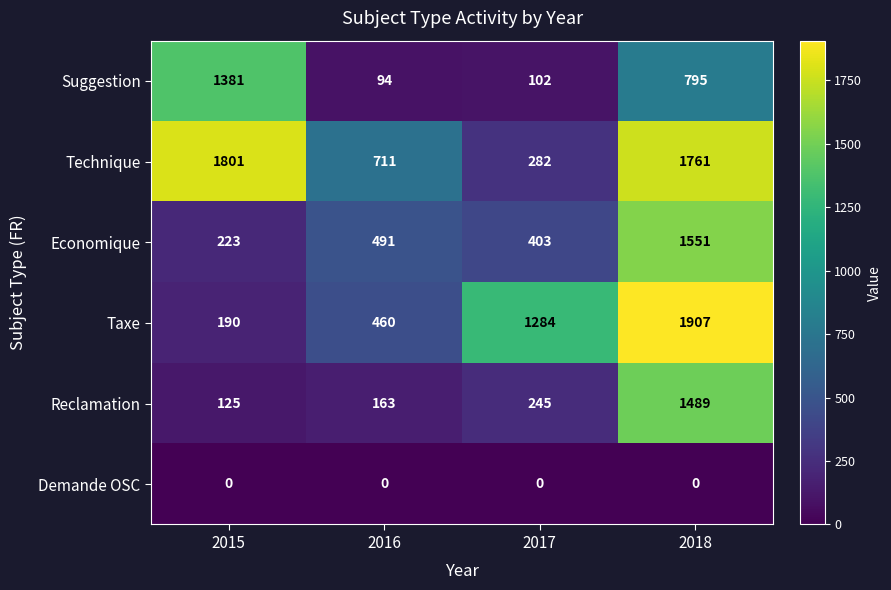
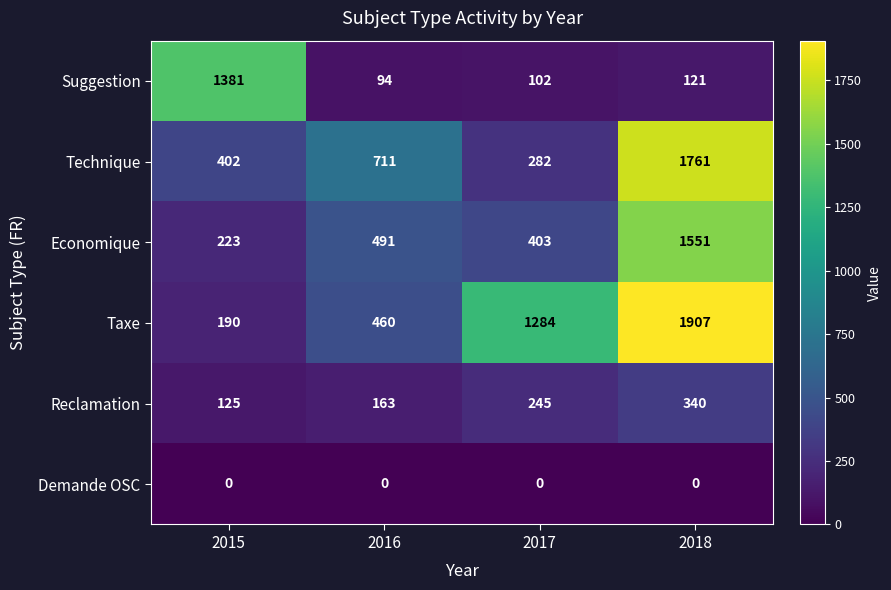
  {
    "Suggestion": {
      "2015": 1381,
      "2016": 94,
      "2017": 102,
-     "2018": 795
+     "2018": 121
    },
    "Technique": {
-     "2015": 1801,
+     "2015": 402,
      "2016": 711,
      "2017": 282,
      "2018": 1761
    },
    "Economique": {
      "2015": 223,
      "2016": 491,
      "2017": 403,
      "2018": 1551
    },
    "Taxe": {
      "2015": 190,
      "2016": 460,
      "2017": 1284,
      "2018": 1907
    },
    "Reclamation": {
      "2015": 125,
      "2016": 163,
      "2017": 245,
-     "2018": 1489
+     "2018": 340
    },
    "Demande OSC": {
      "2015": 0,
      "2016": 0,
      "2017": 0,
      "2018": 0
    }
  }
